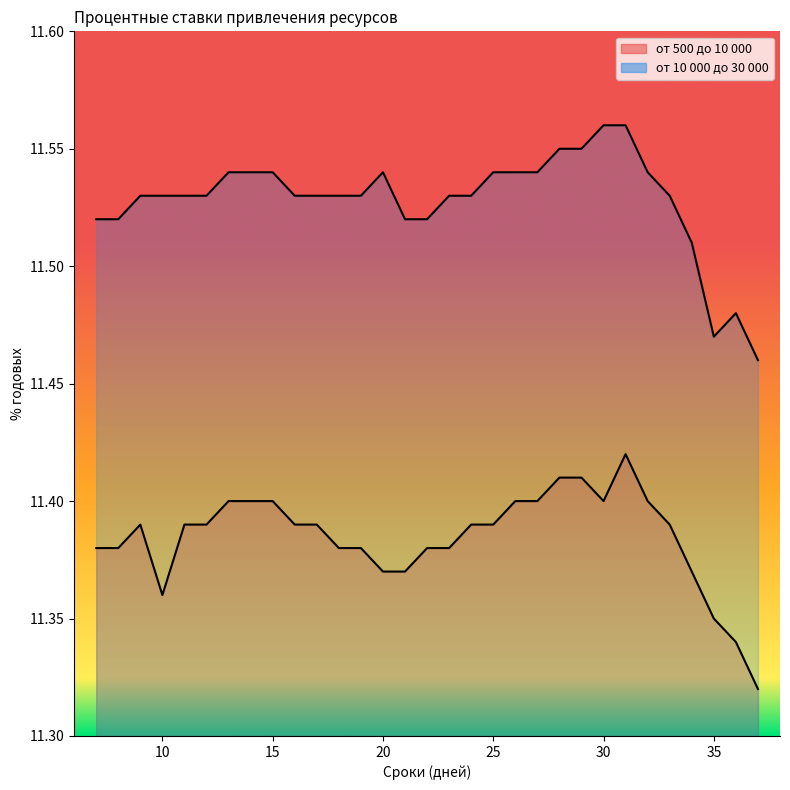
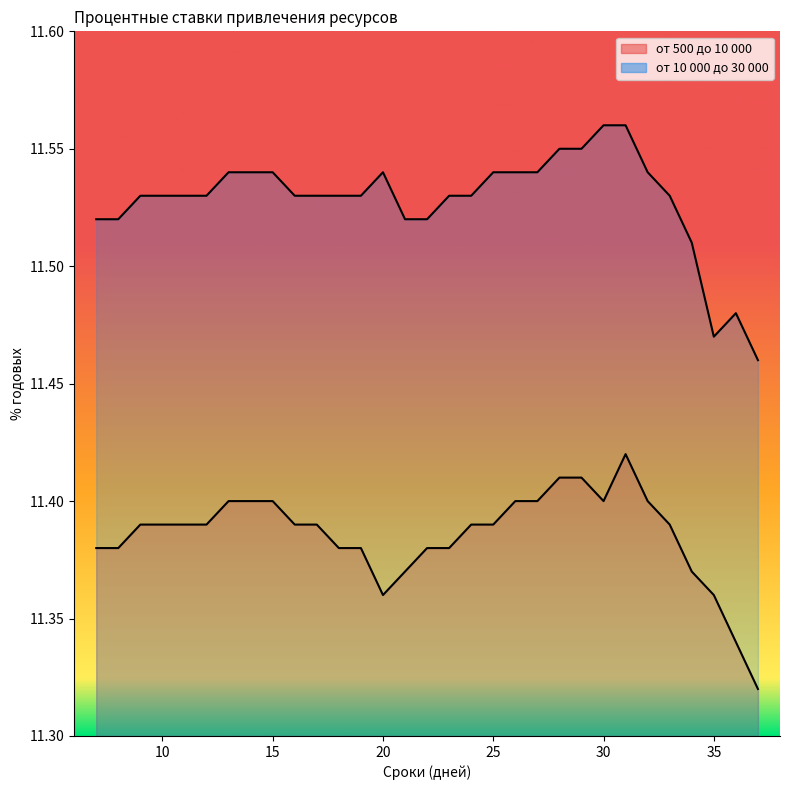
  {
    "от 500 до 10 000": {
-     "10": 11.36,
+     "10": 11.39,
      "15": 11.40,
-     "20": 11.37,
+     "20": 11.36,
      "25": 11.39,
      "30": 11.40,
-     "35": 11.35
+     "35": 11.36
    },
    "от 10 000 до 30 000": {
      "10": 11.53,
      "15": 11.54,
      "20": 11.54,
      "25": 11.54,
      "30": 11.56,
      "35": 11.47
    }
  }
